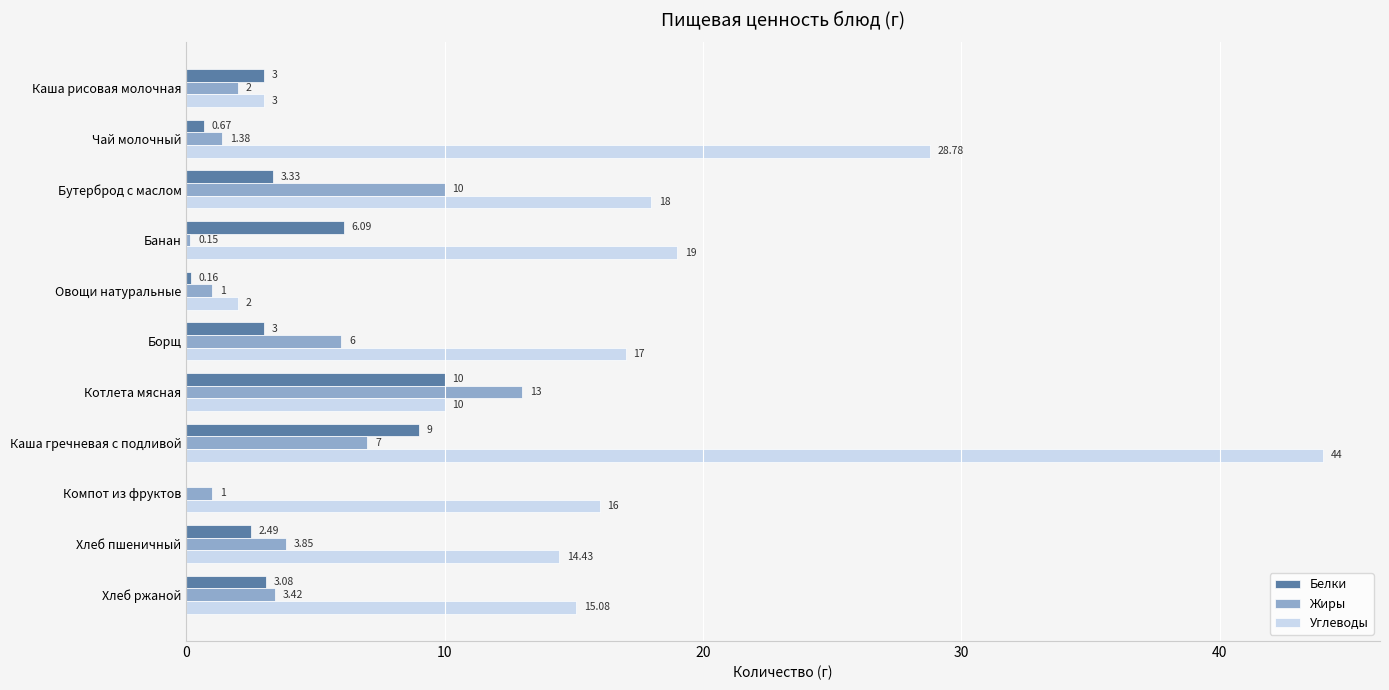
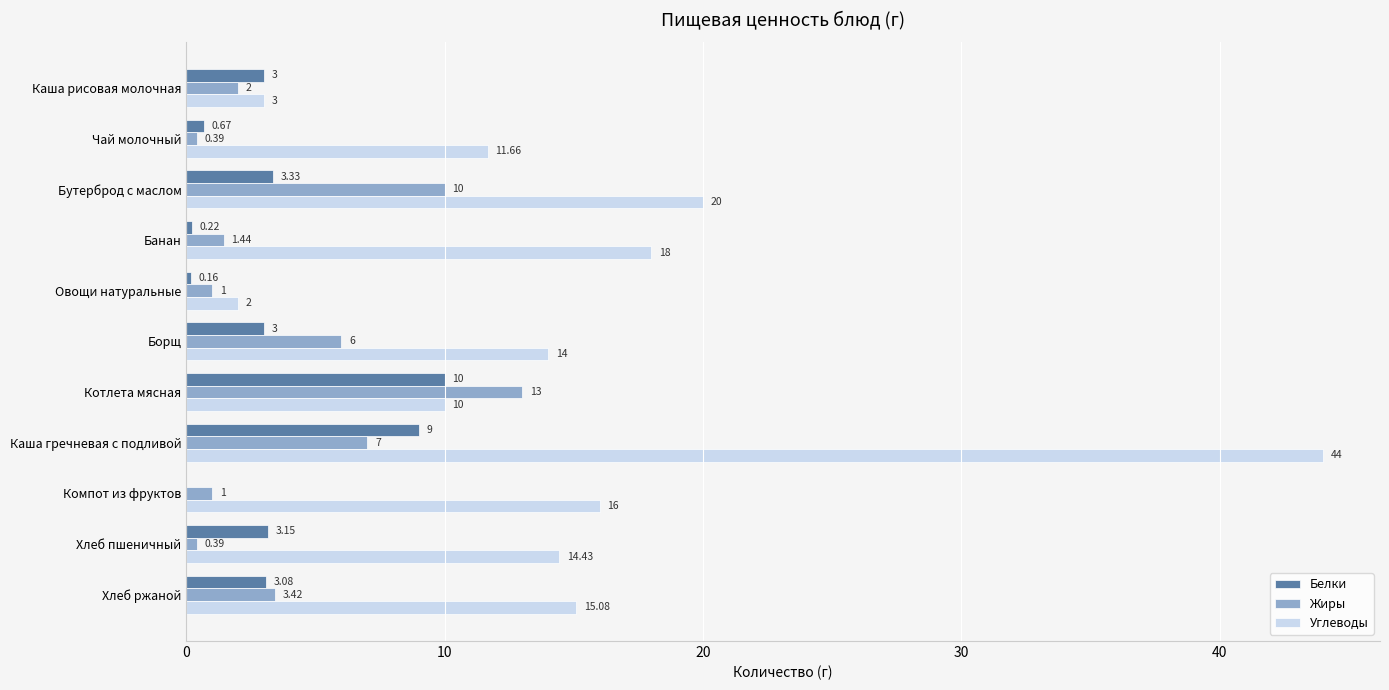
  {
    "Белки": {
      "Каша рисовая молочная": 3,
      "Чай молочный": 0.67,
      "Бутерброд с маслом": 3.33,
-     "Банан": 6.09,
+     "Банан": 0.22,
      "Овощи натуральные": 0.16,
      "Борщ": 3,
      "Котлета мясная": 10,
      "Каша гречневая с подливой": 9,
-     "Хлеб пшеничный": 2.49,
+     "Хлеб пшеничный": 3.15,
      "Хлеб ржаной": 3.08
    },
    "Жиры": {
      "Каша рисовая молочная": 2,
-     "Чай молочный": 1.38,
+     "Чай молочный": 0.39,
      "Бутерброд с маслом": 10,
-     "Банан": 0.15,
+     "Банан": 1.44,
      "Овощи натуральные": 1,
      "Борщ": 6,
      "Котлета мясная": 13,
      "Каша гречневая с подливой": 7,
      "Компот из фруктов": 1,
-     "Хлеб пшеничный": 3.85,
+     "Хлеб пшеничный": 0.39,
      "Хлеб ржаной": 3.42
    },
    "Углеводы": {
      "Каша рисовая молочная": 3,
-     "Чай молочный": 28.78,
-     "Бутерброд с маслом": 18,
-     "Банан": 19,
+     "Чай молочный": 11.66,
+     "Бутерброд с маслом": 20,
+     "Банан": 18,
      "Овощи натуральные": 2,
-     "Борщ": 17,
+     "Борщ": 14,
      "Котлета мясная": 10,
      "Каша гречневая с подливой": 44,
      "Компот из фруктов": 16,
      "Хлеб пшеничный": 14.43,
      "Хлеб ржаной": 15.08
    }
  }
